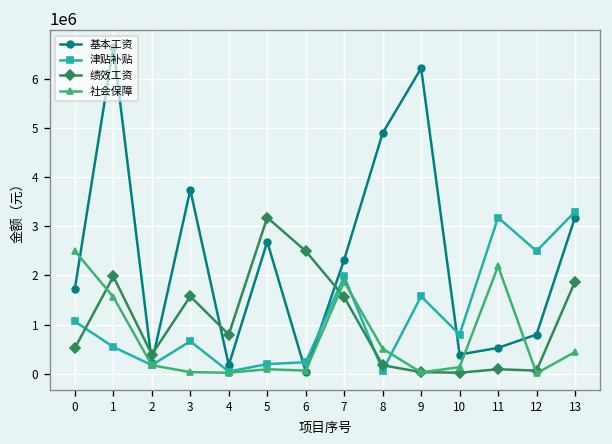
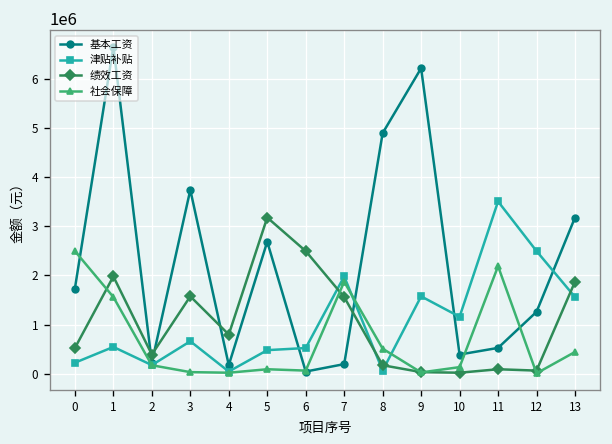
  {
    "基本工资": {
      "0": 1700000,
      "3": 3700000,
      "4": 200000,
      "5": 2700000,
-     "7": 2300000,
+     "7": 200000,
      "8": 4900000,
      "9": 6200000,
      "10": 400000,
      "11": 500000,
-     "12": 800000,
+     "12": 1300000,
      "13": 3200000
    },
    "津贴补贴": {
-     "0": 1100000,
+     "0": 200000,
      "1": 500000,
      "3": 700000,
-     "5": 200000,
-     "6": 200000,
+     "5": 500000,
+     "6": 500000,
      "7": 2000000,
      "8": 100000,
      "9": 1600000,
-     "10": 800000,
-     "11": 3200000,
+     "10": 1200000,
+     "11": 3500000,
      "12": 2500000,
-     "13": 3300000
+     "13": 1600000
    }
  }
